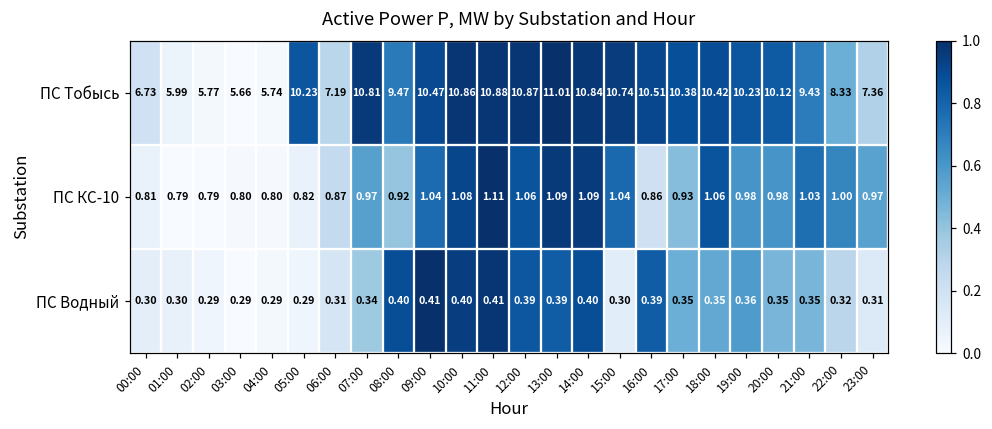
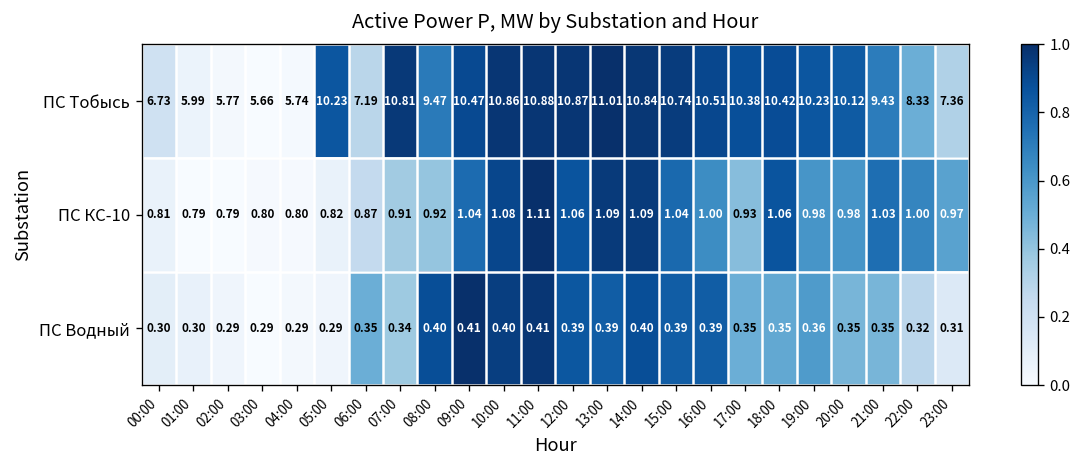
  {
    "ПС Тобысь": {
      "00:00": 6.73,
      "01:00": 5.99,
      "02:00": 5.77,
      "03:00": 5.66,
      "04:00": 5.74,
      "05:00": 10.23,
      "06:00": 7.19,
      "07:00": 10.81,
      "08:00": 9.47,
      "09:00": 10.47,
      "10:00": 10.86,
      "11:00": 10.88,
      "12:00": 10.87,
      "13:00": 11.01,
      "14:00": 10.84,
      "15:00": 10.74,
      "16:00": 10.51,
      "17:00": 10.38,
      "18:00": 10.42,
      "19:00": 10.23,
      "20:00": 10.12,
      "21:00": 9.43,
      "22:00": 8.33,
      "23:00": 7.36
    },
    "ПС КС-10": {
      "00:00": 0.81,
      "01:00": 0.79,
      "02:00": 0.79,
      "03:00": 0.80,
      "04:00": 0.80,
      "05:00": 0.82,
      "06:00": 0.87,
-     "07:00": 0.97,
+     "07:00": 0.91,
      "08:00": 0.92,
      "09:00": 1.04,
      "10:00": 1.08,
      "11:00": 1.11,
      "12:00": 1.06,
      "13:00": 1.09,
      "14:00": 1.09,
      "15:00": 1.04,
-     "16:00": 0.86,
+     "16:00": 1.00,
      "17:00": 0.93,
      "18:00": 1.06,
      "19:00": 0.98,
      "20:00": 0.98,
      "21:00": 1.03,
      "22:00": 1.00,
      "23:00": 0.97
    },
    "ПС Водный": {
      "00:00": 0.30,
      "01:00": 0.30,
      "02:00": 0.29,
      "03:00": 0.29,
      "04:00": 0.29,
      "05:00": 0.29,
-     "06:00": 0.31,
+     "06:00": 0.35,
      "07:00": 0.34,
      "08:00": 0.40,
      "09:00": 0.41,
      "10:00": 0.40,
      "11:00": 0.41,
      "12:00": 0.39,
      "13:00": 0.39,
      "14:00": 0.40,
-     "15:00": 0.30,
+     "15:00": 0.39,
      "16:00": 0.39,
      "17:00": 0.35,
      "18:00": 0.35,
      "19:00": 0.36,
      "20:00": 0.35,
      "21:00": 0.35,
      "22:00": 0.32,
      "23:00": 0.31
    }
  }
